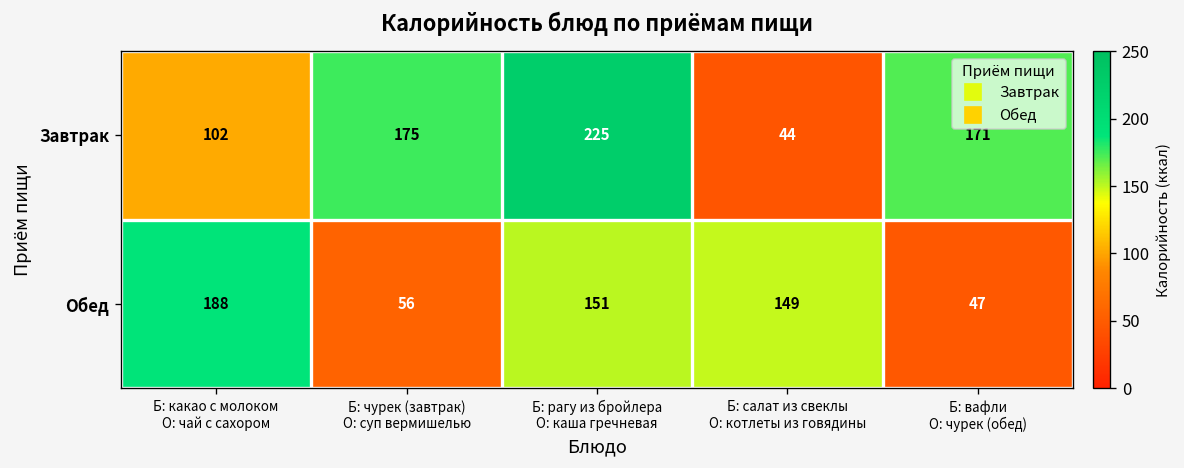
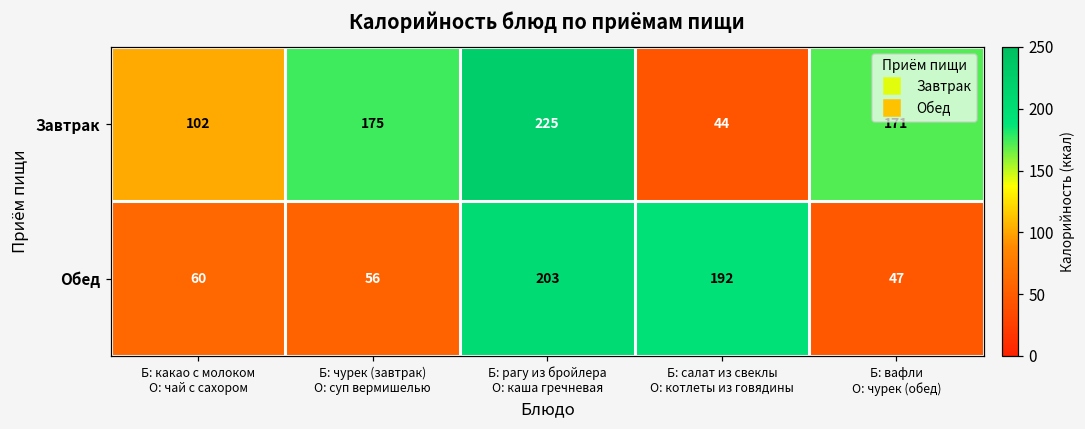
  {
    "Завтрак": {
      "Б: какао с молоком О: чай с сахором": 102,
      "Б: чурек (завтрак) О: суп вермишелью": 175,
      "Б: рагу из бройлера О: каша гречневая": 225,
      "Б: салат из свеклы О: котлеты из говядины": 44
    },
    "Обед": {
-     "Б: какао с молоком О: чай с сахором": 188,
+     "Б: какао с молоком О: чай с сахором": 60,
      "Б: чурек (завтрак) О: суп вермишелью": 56,
-     "Б: рагу из бройлера О: каша гречневая": 151,
-     "Б: салат из свеклы О: котлеты из говядины": 149,
+     "Б: рагу из бройлера О: каша гречневая": 203,
+     "Б: салат из свеклы О: котлеты из говядины": 192,
      "Б: вафли О: чурек (обед)": 47
    }
  }
